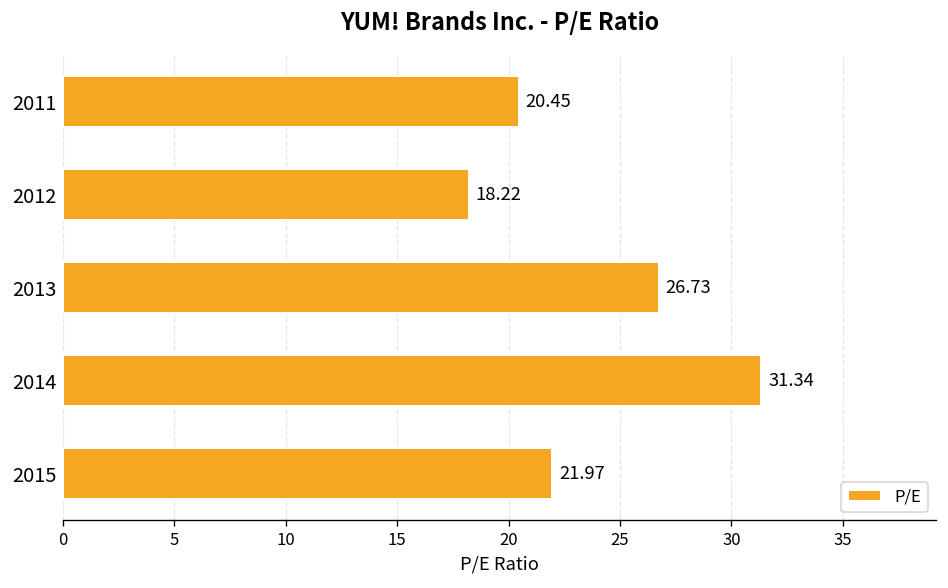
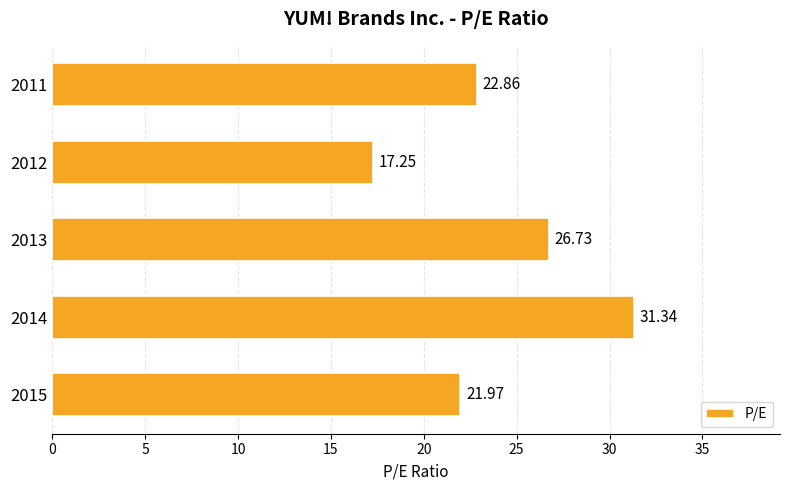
  {
-   "2011": 20.45,
-   "2012": 18.22,
+   "2011": 22.86,
+   "2012": 17.25,
    "2013": 26.73,
    "2014": 31.34,
    "2015": 21.97
  }
